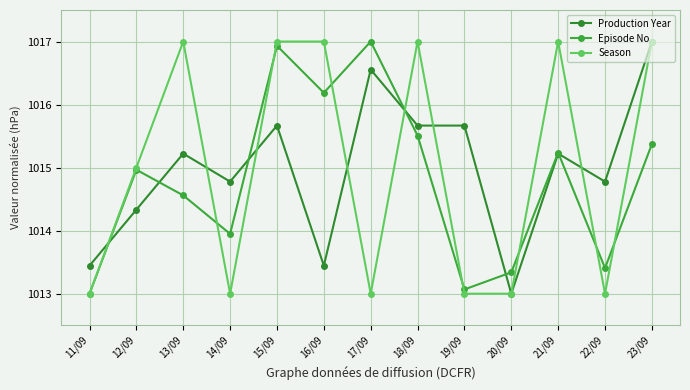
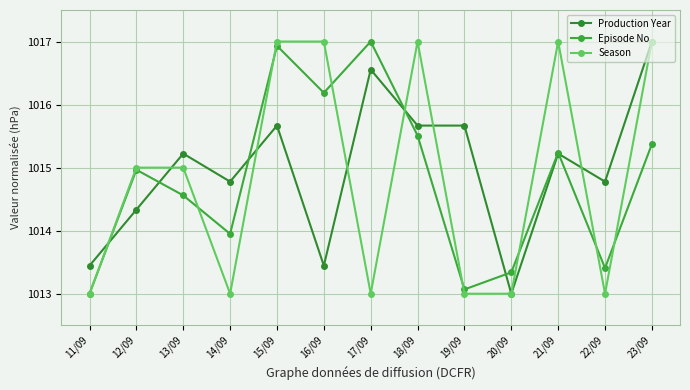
  {
    "Season": {
-     "13/09": 1017.0,
+     "13/09": 1015.0,
      "14/09": 1013.0,
      "15/09": 1017.0,
      "16/09": 1017.0,
      "17/09": 1013.0,
      "18/09": 1017.0,
      "19/09": 1013.0,
      "21/09": 1017.0,
      "22/09": 1013.0
    }
  }
